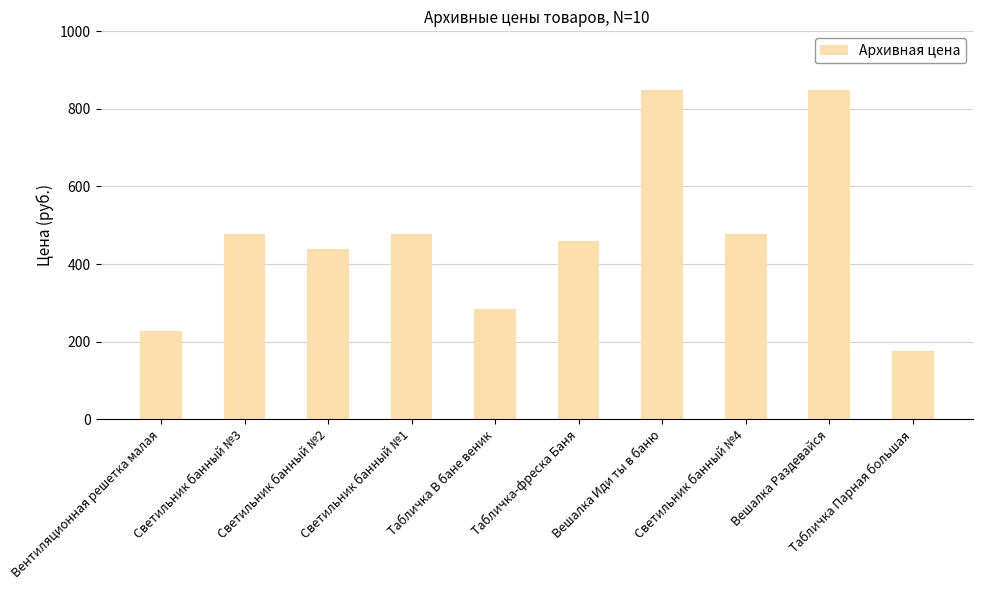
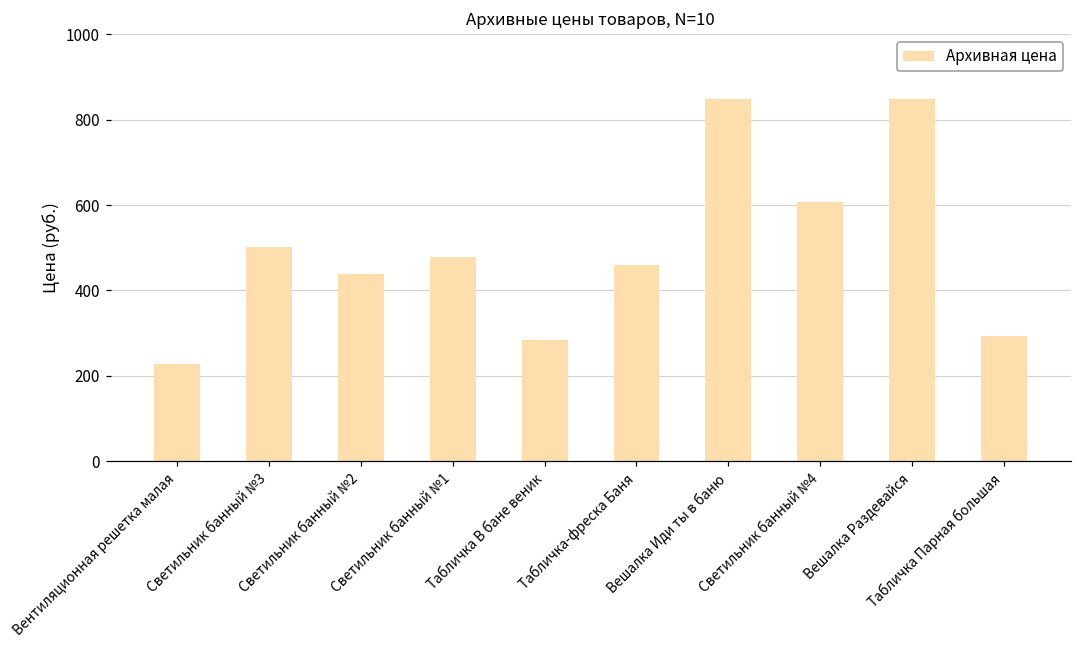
  {
    "Вентиляционная решетка малая": 230,
-   "Светильник банный №3": 480,
+   "Светильник банный №3": 500,
    "Светильник банный №2": 440,
    "Светильник банный №1": 480,
    "Табличка В бане веник": 280,
    "Табличка-фреска Баня": 460,
    "Вешалка Иди ты в баню": 850,
-   "Светильник банный №4": 480,
+   "Светильник банный №4": 610,
    "Вешалка Раздевайся": 850,
-   "Табличка Парная большая": 180
+   "Табличка Парная большая": 290
  }
